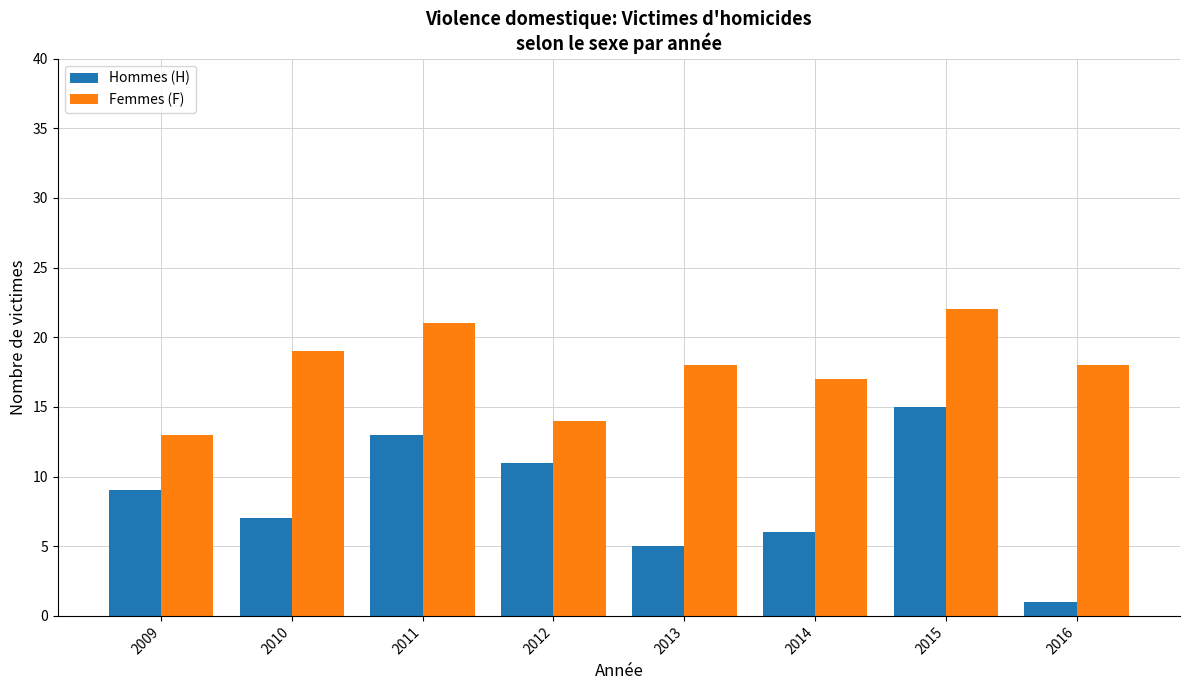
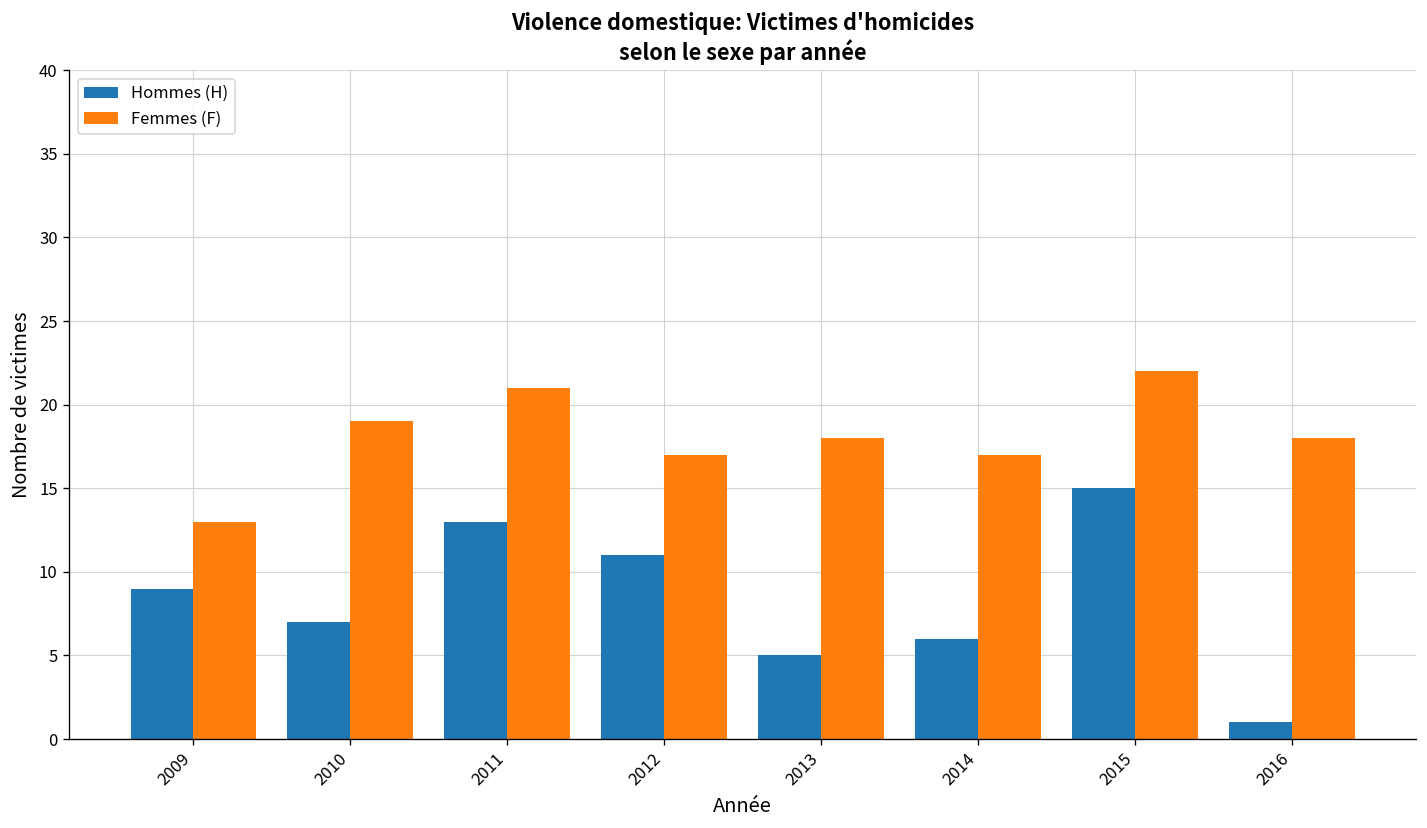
  {
    "Hommes (H)": {
      "2009": 9,
      "2010": 7,
      "2011": 13,
      "2012": 11,
      "2013": 5,
      "2014": 6,
      "2015": 15,
      "2016": 1
    },
    "Femmes (F)": {
      "2009": 13,
      "2010": 19,
      "2011": 21,
-     "2012": 14,
+     "2012": 17,
      "2013": 18,
      "2014": 17,
      "2015": 22,
      "2016": 18
    }
  }
